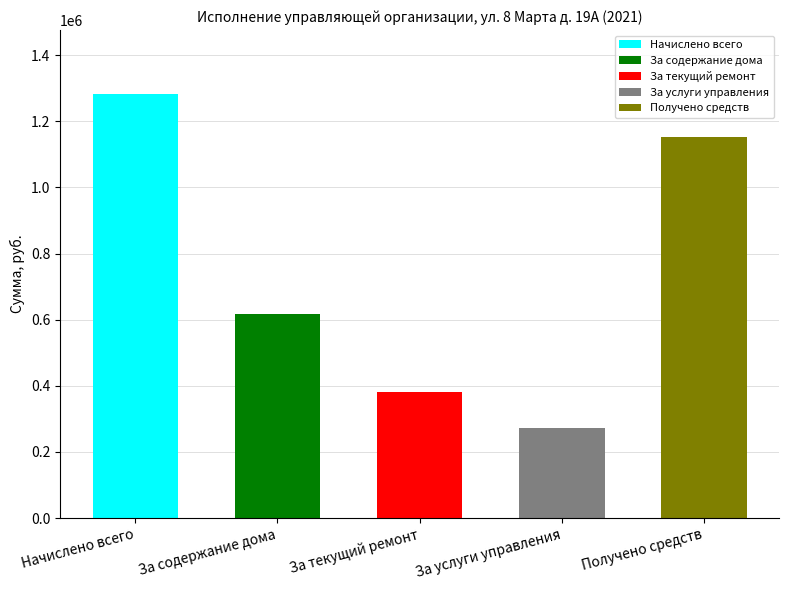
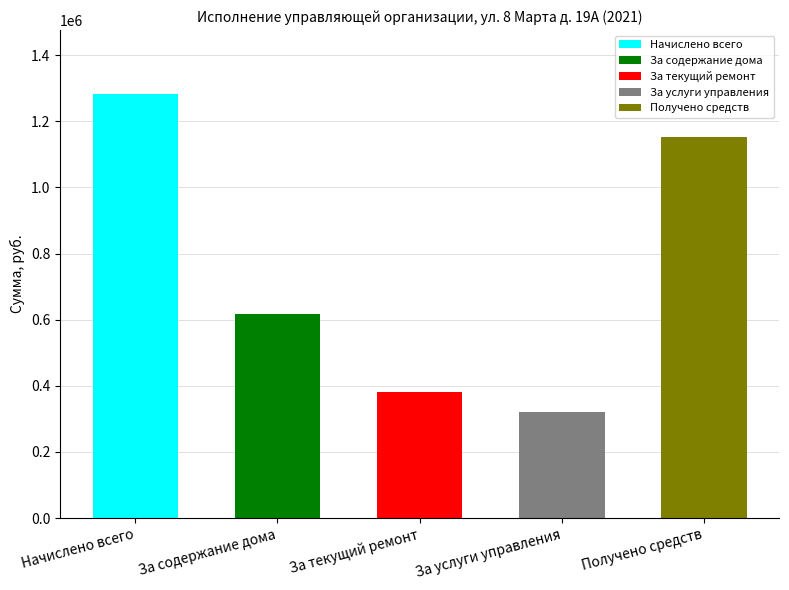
  {
    "Начислено всего": 1280000,
    "За содержание дома": 620000,
    "За текущий ремонт": 380000,
-   "За услуги управления": 270000,
+   "За услуги управления": 320000,
    "Получено средств": 1150000
  }
